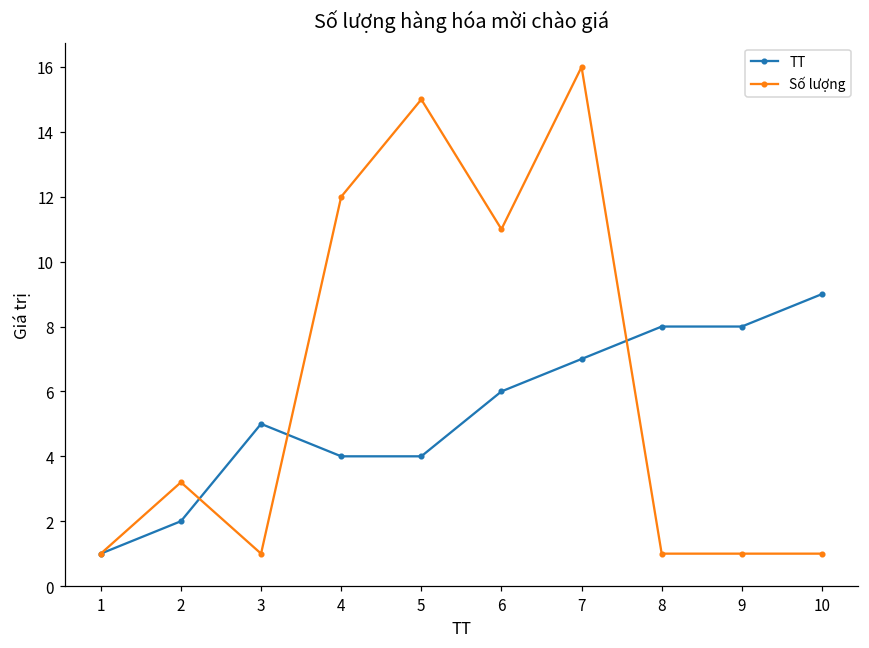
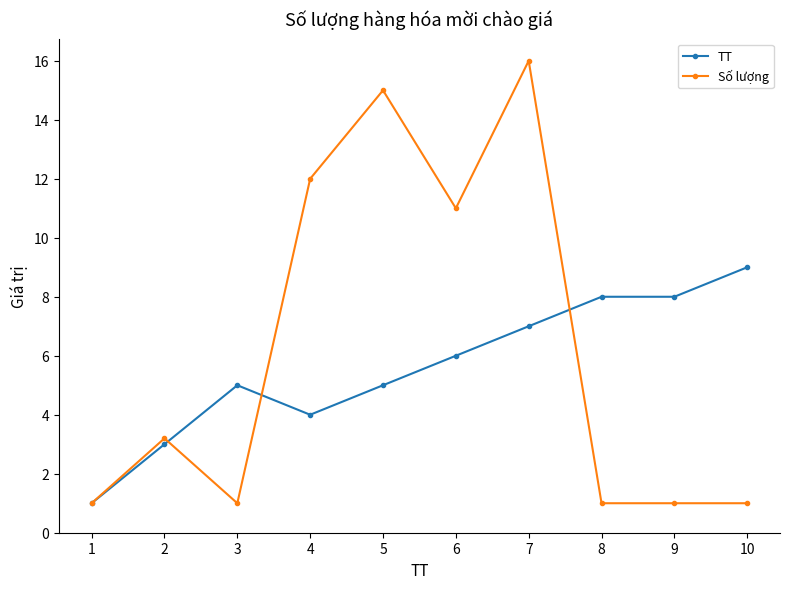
  {
    "TT": {
-     "2": 2,
+     "2": 3,
      "3": 5,
      "4": 4,
-     "5": 4,
+     "5": 5,
      "6": 6,
      "7": 7,
      "8": 8,
      "9": 8,
      "10": 9
    },
    "Số lượng": {
      "2": 3.2,
      "3": 1,
      "4": 12,
      "5": 15,
      "6": 11,
      "7": 16,
      "8": 1,
      "9": 1,
      "10": 1
    }
  }
